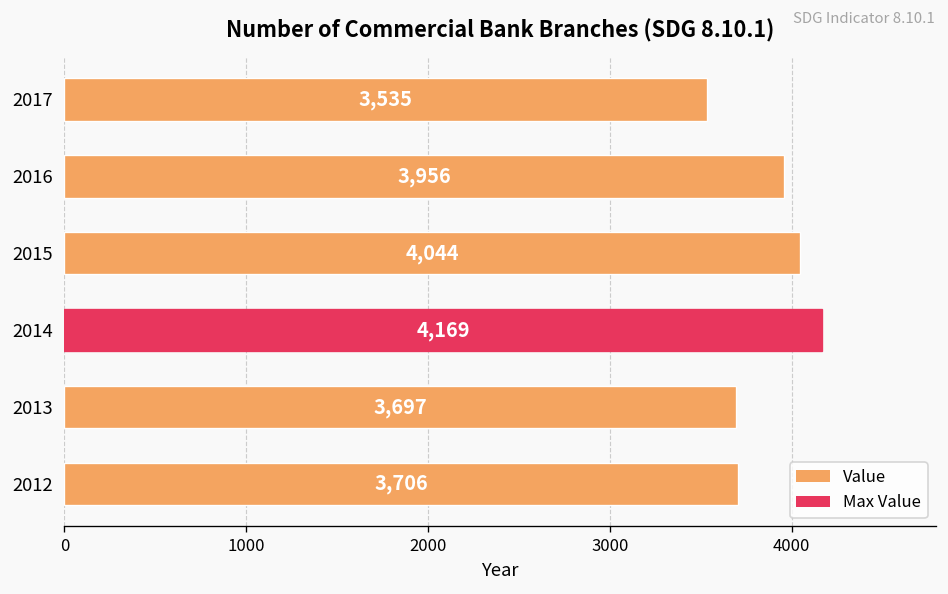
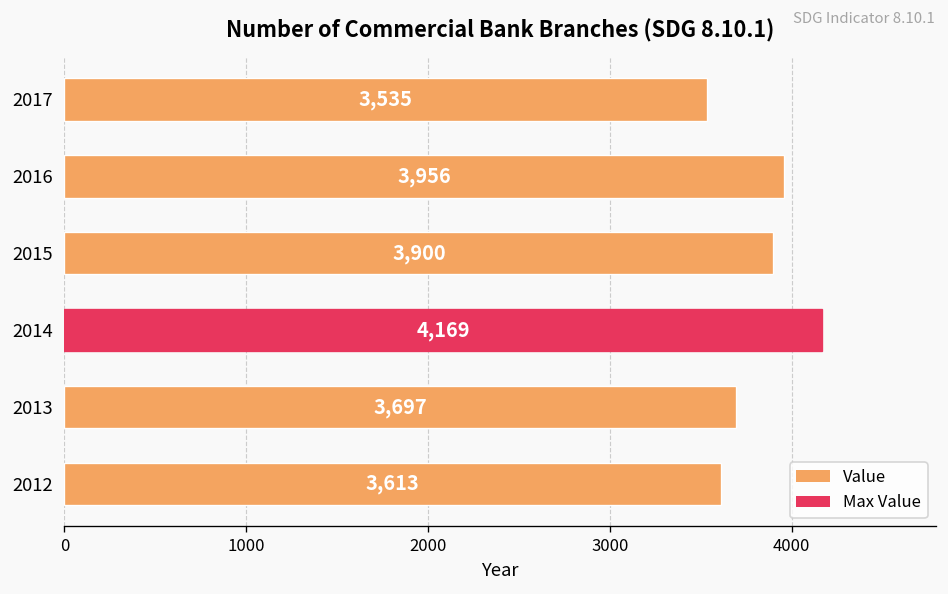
  {
    "2017": "3,535",
    "2016": "3,956",
-   "2015": "4,044",
+   "2015": "3,900",
    "2014": "4,169",
    "2013": "3,697",
-   "2012": "3,706"
+   "2012": "3,613"
  }
